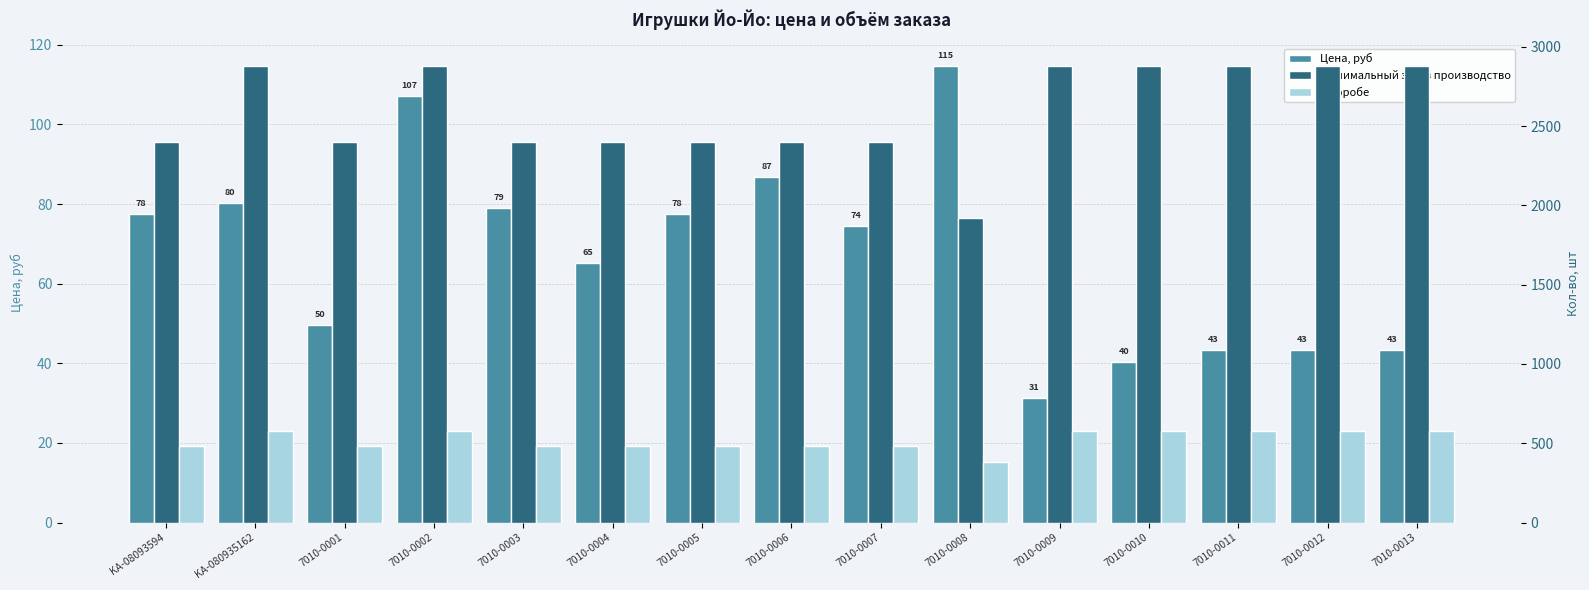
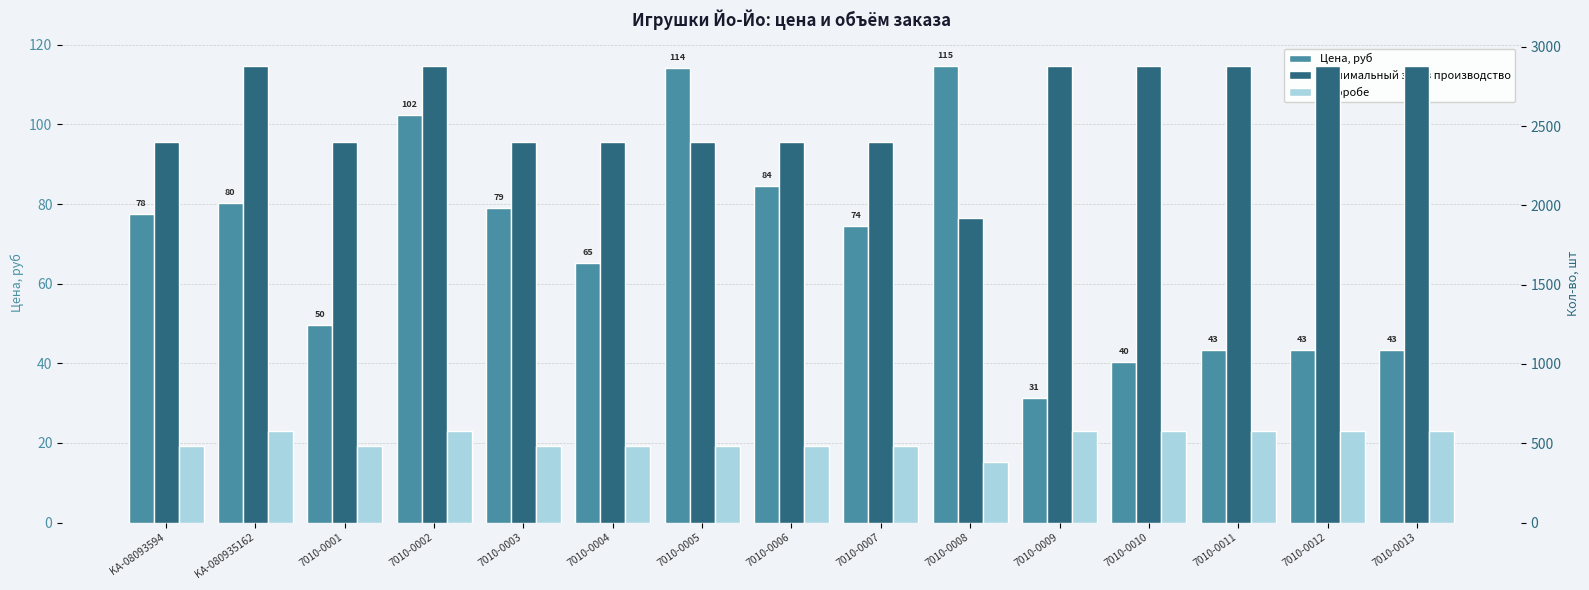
  {
    "Цена, руб": {
      "KA-08093594": 78,
      "KA-080935162": 80,
      "7010-0001": 50,
-     "7010-0002": 107,
+     "7010-0002": 102,
      "7010-0003": 79,
      "7010-0004": 65,
-     "7010-0005": 78,
-     "7010-0006": 87,
+     "7010-0005": 114,
+     "7010-0006": 84,
      "7010-0007": 74,
      "7010-0008": 115,
      "7010-0009": 31,
      "7010-0010": 40,
      "7010-0011": 43,
      "7010-0012": 43,
      "7010-0013": 43
    }
  }
